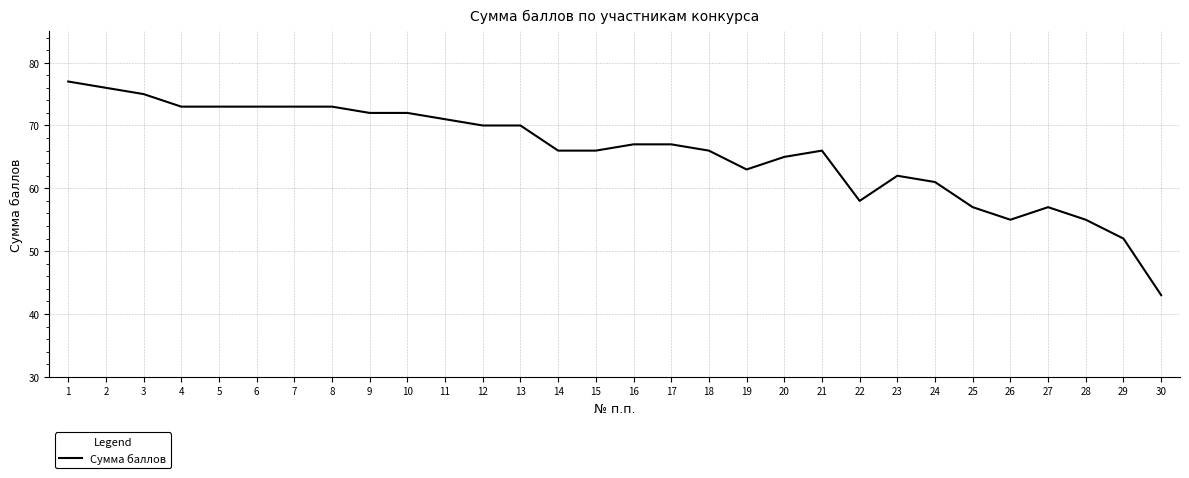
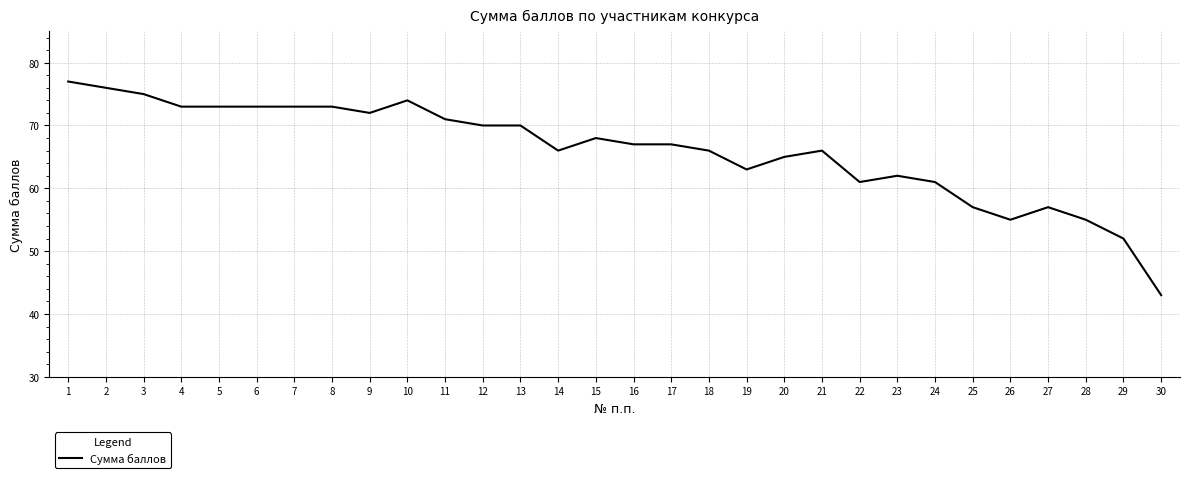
  {
    "1": 77,
    "2": 76,
    "3": 75,
    "4": 73,
    "5": 73,
    "6": 73,
    "7": 73,
    "8": 73,
    "9": 72,
-   "10": 72,
+   "10": 74,
    "11": 71,
    "12": 70,
    "13": 70,
    "14": 66,
-   "15": 66,
+   "15": 68,
    "16": 67,
    "17": 67,
    "18": 66,
    "19": 63,
    "20": 65,
    "21": 66,
-   "22": 58,
+   "22": 61,
    "23": 62,
    "24": 61,
    "25": 57,
    "26": 55,
    "27": 57,
    "28": 55,
    "29": 52,
    "30": 43
  }
